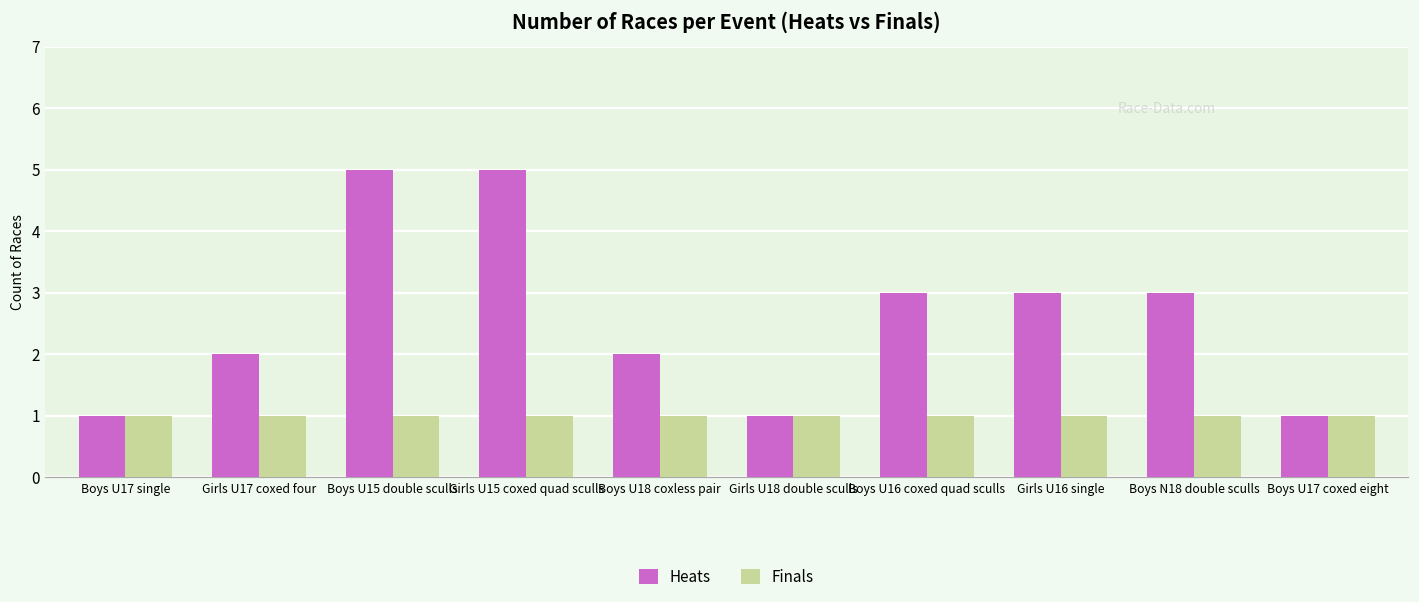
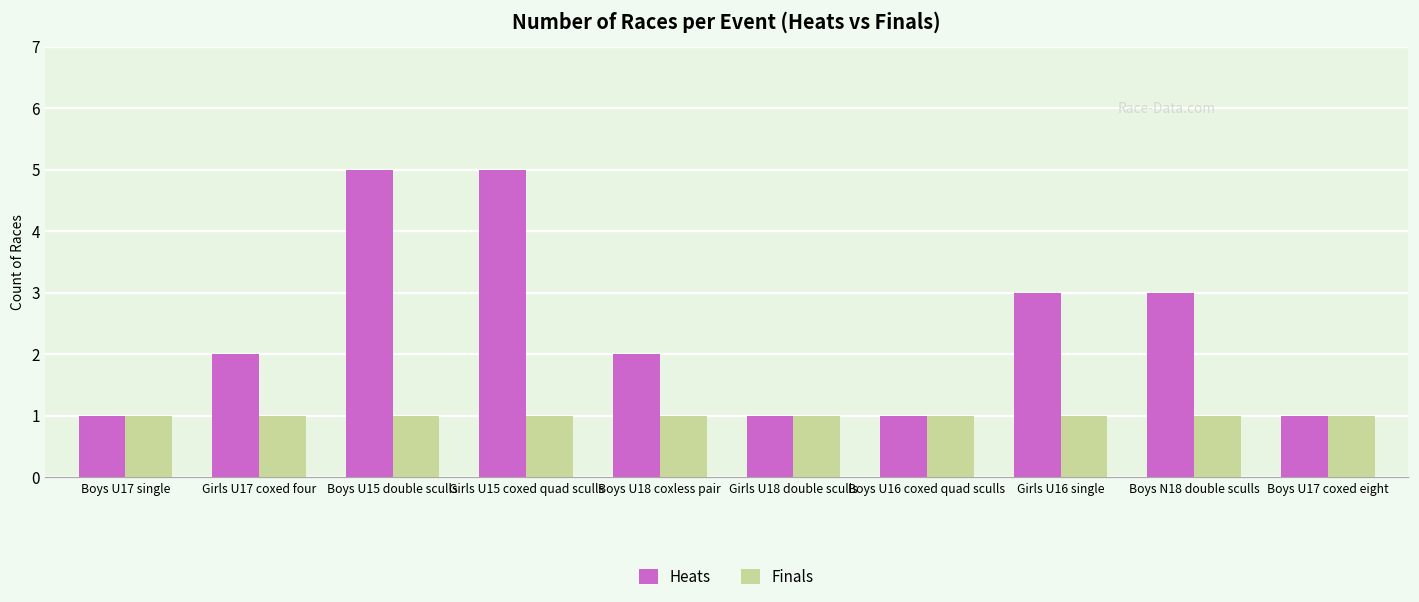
  {
    "Heats": {
      "Boys U17 single": 1,
      "Girls U17 coxed four": 2,
      "Boys U15 double sculls": 5,
      "Girls U15 coxed quad sculls": 5,
      "Boys U18 coxless pair": 2,
      "Girls U18 double sculls": 1,
-     "Boys U16 coxed quad sculls": 3,
+     "Boys U16 coxed quad sculls": 1,
      "Girls U16 single": 3,
      "Boys N18 double sculls": 3,
      "Boys U17 coxed eight": 1
    },
    "Finals": {
      "Boys U17 single": 1,
      "Girls U17 coxed four": 1,
      "Boys U15 double sculls": 1,
      "Girls U15 coxed quad sculls": 1,
      "Boys U18 coxless pair": 1,
      "Girls U18 double sculls": 1,
      "Boys U16 coxed quad sculls": 1,
      "Girls U16 single": 1,
      "Boys N18 double sculls": 1,
      "Boys U17 coxed eight": 1
    }
  }
